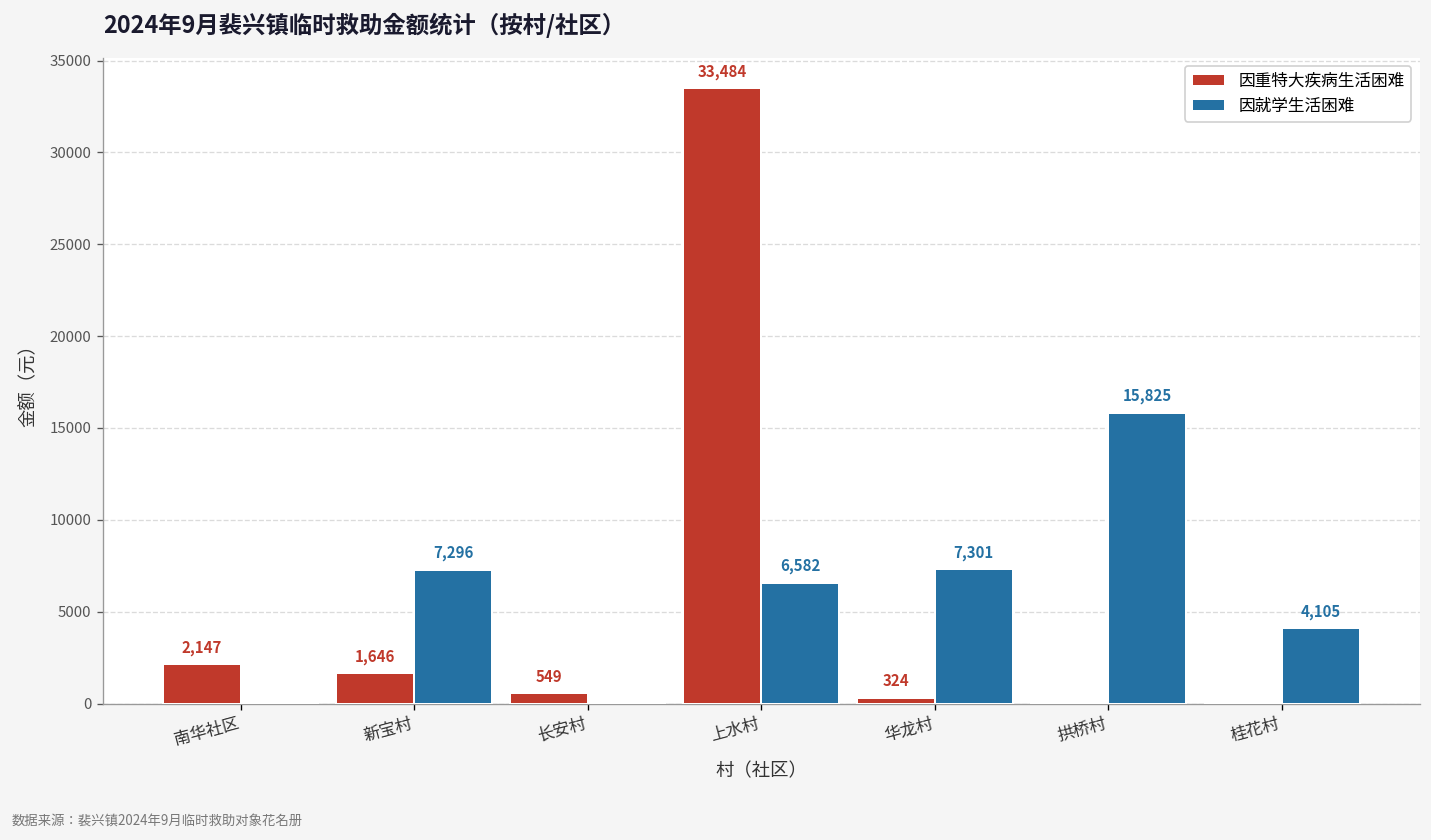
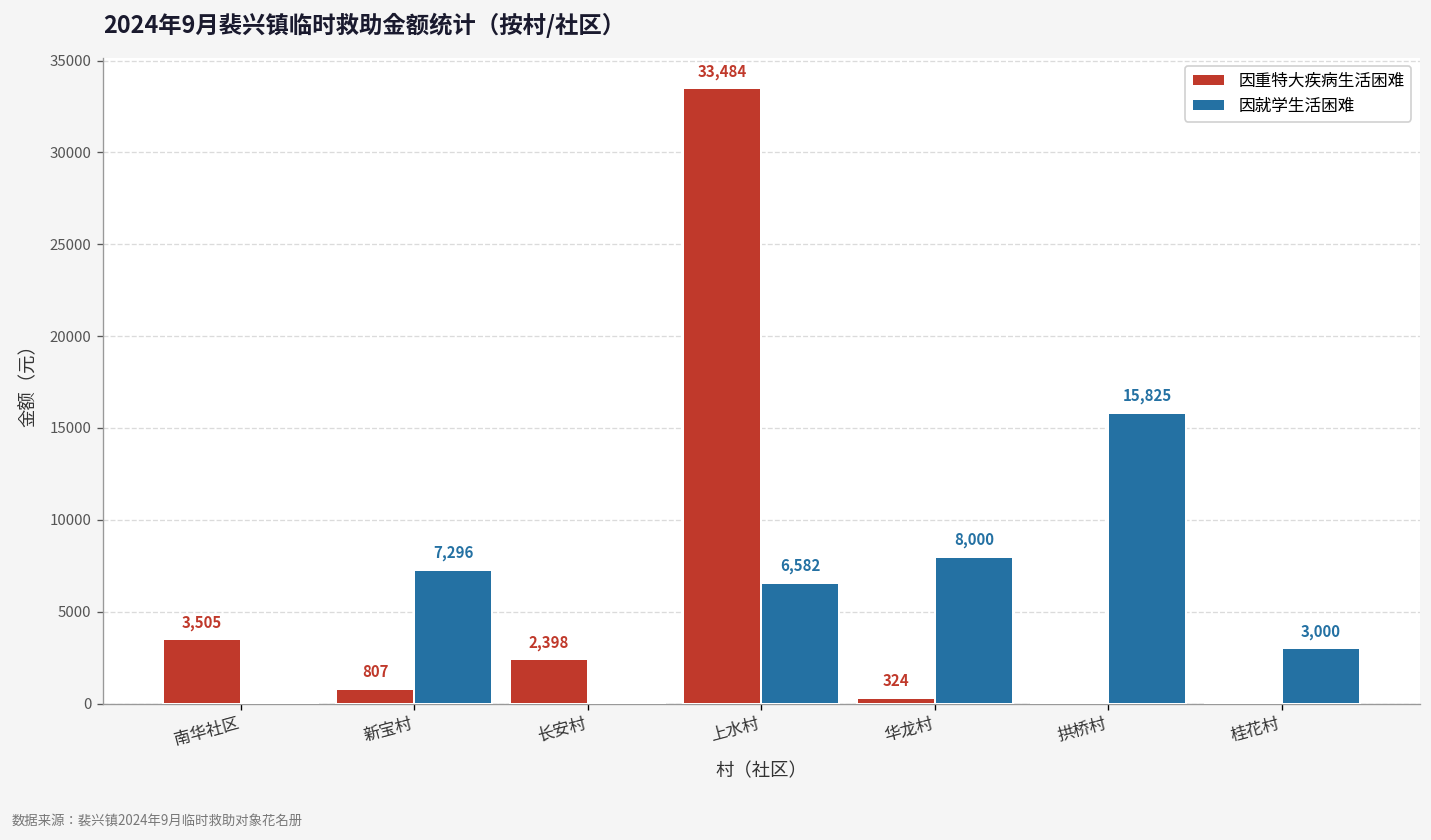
  {
    "因重特大疾病生活困难": {
-     "南华社区": "2,147",
-     "新宝村": "1,646",
-     "长安村": "549",
+     "南华社区": "3,505",
+     "新宝村": "807",
+     "长安村": "2,398",
      "上水村": "33,484",
      "华龙村": "324"
    },
    "因就学生活困难": {
      "新宝村": "7,296",
      "上水村": "6,582",
-     "华龙村": "7,301",
+     "华龙村": "8,000",
      "拱桥村": "15,825",
-     "桂花村": "4,105"
+     "桂花村": "3,000"
    }
  }
